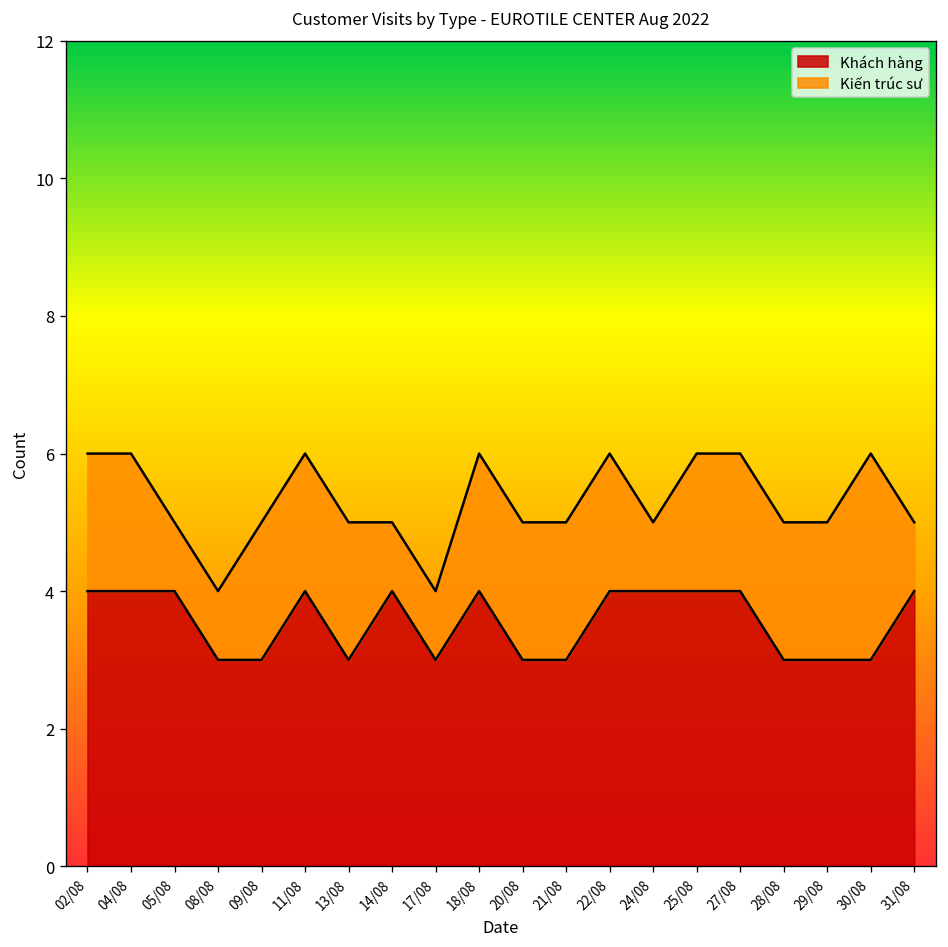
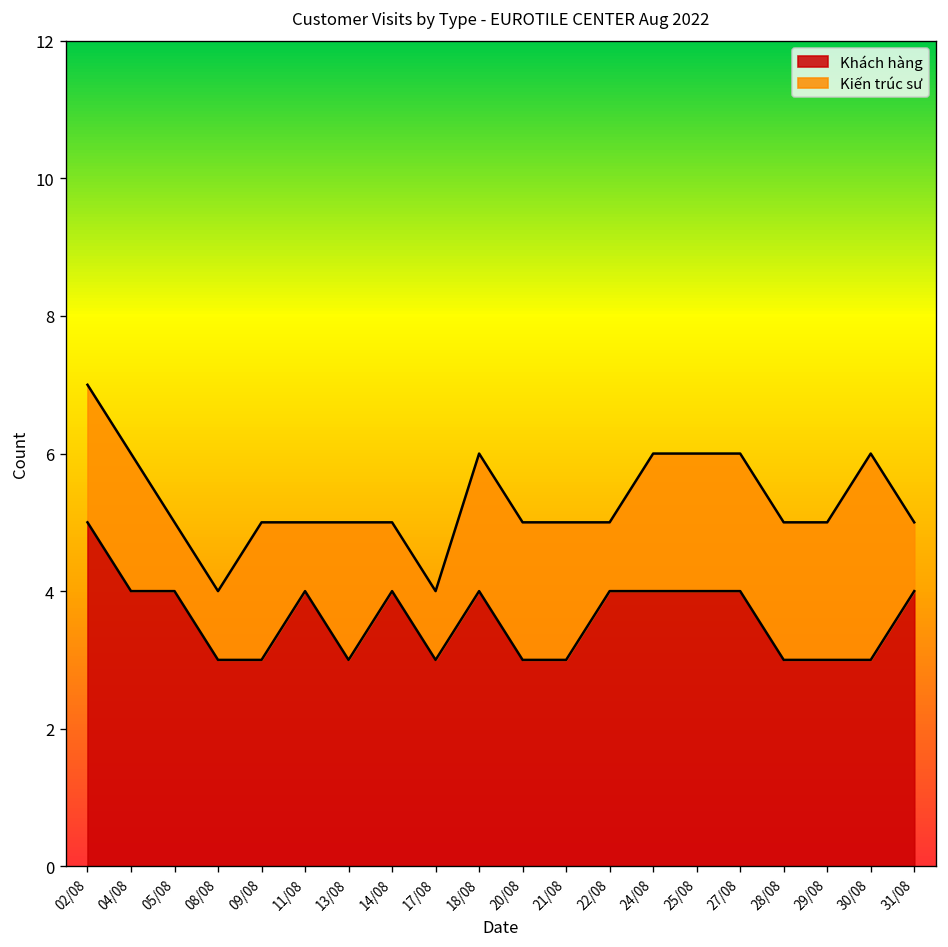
  {
    "Khách hàng": {
-     "02/08": 4,
+     "02/08": 5,
      "04/08": 4,
      "05/08": 4,
      "08/08": 3,
      "09/08": 3,
      "11/08": 4,
      "13/08": 3,
      "14/08": 4,
      "17/08": 3,
      "18/08": 4,
      "20/08": 3,
      "21/08": 3,
      "22/08": 4,
      "24/08": 4,
      "25/08": 4,
      "27/08": 4,
      "28/08": 3,
      "29/08": 3,
      "30/08": 3,
      "31/08": 4
    },
    "Kiến trúc sư": {
      "02/08": 2,
      "04/08": 2,
      "05/08": 1,
      "08/08": 1,
      "09/08": 2,
-     "11/08": 2,
+     "11/08": 1,
      "13/08": 2,
      "14/08": 1,
      "17/08": 1,
      "18/08": 2,
      "20/08": 2,
      "21/08": 2,
-     "22/08": 2,
-     "24/08": 1,
+     "22/08": 1,
+     "24/08": 2,
      "25/08": 2,
      "27/08": 2,
      "28/08": 2,
      "29/08": 2,
      "30/08": 3,
      "31/08": 1
    }
  }
